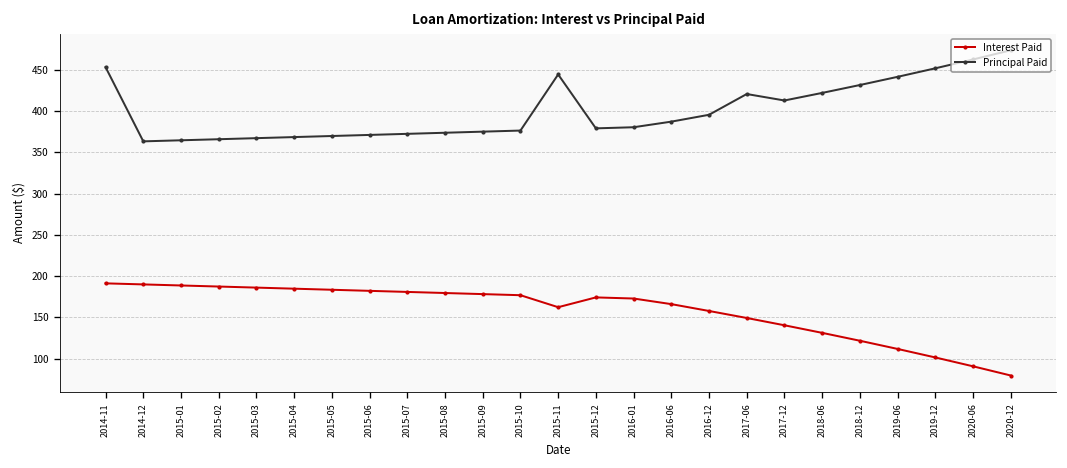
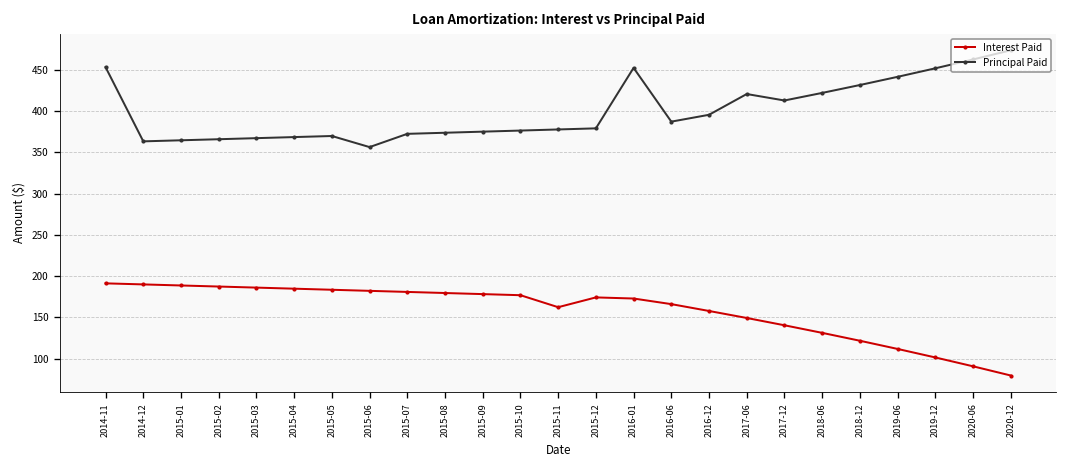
  {
    "Interest Paid": {
      "2014-11": 190,
      "2014-12": 190,
      "2015-01": 190,
      "2015-02": 190,
      "2015-03": 190,
      "2015-04": 180,
      "2015-05": 180,
      "2015-06": 180,
      "2015-07": 180,
      "2015-08": 180,
      "2015-09": 180,
      "2015-10": 180,
      "2015-11": 160,
      "2015-12": 170,
      "2016-01": 170,
      "2016-06": 170,
      "2016-12": 160,
      "2017-06": 150,
      "2017-12": 140,
      "2018-06": 130,
      "2018-12": 120,
      "2019-06": 110,
      "2019-12": 100,
      "2020-06": 90,
      "2020-12": 80
    },
    "Principal Paid": {
      "2014-11": 450,
      "2014-12": 360,
      "2015-01": 360,
      "2015-02": 370,
      "2015-03": 370,
      "2015-04": 370,
      "2015-05": 370,
-     "2015-06": 370,
+     "2015-06": 360,
      "2015-07": 370,
      "2015-08": 370,
      "2015-09": 370,
      "2015-10": 380,
-     "2015-11": 440,
+     "2015-11": 380,
      "2015-12": 380,
-     "2016-01": 380,
+     "2016-01": 450,
      "2016-06": 390,
      "2016-12": 400,
      "2017-06": 420,
      "2017-12": 410,
      "2018-06": 420,
      "2018-12": 430,
      "2019-06": 440,
      "2019-12": 450
    }
  }
